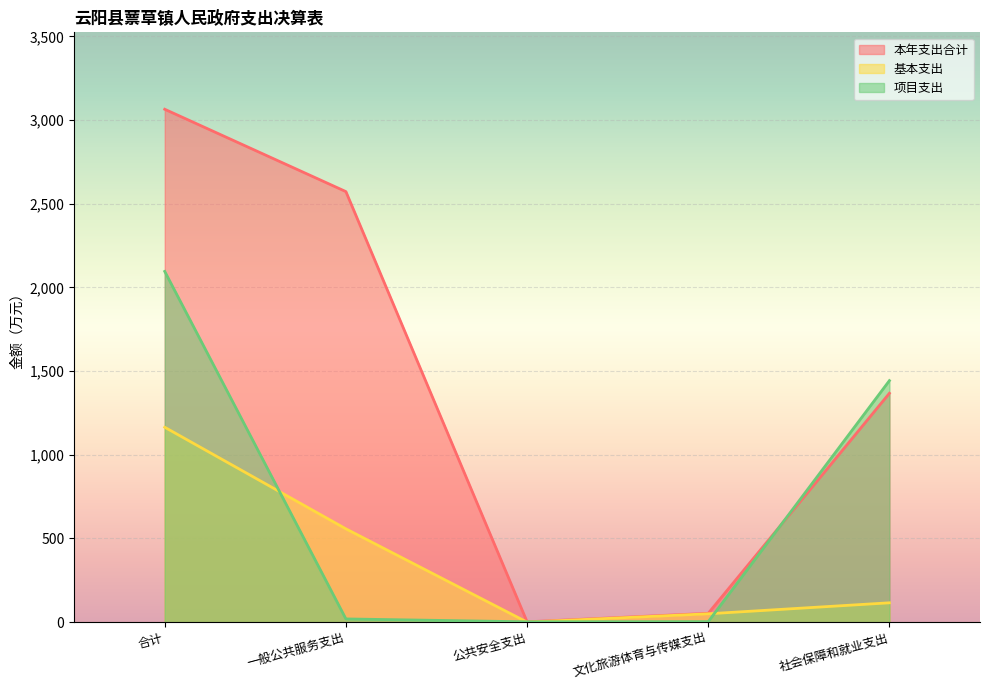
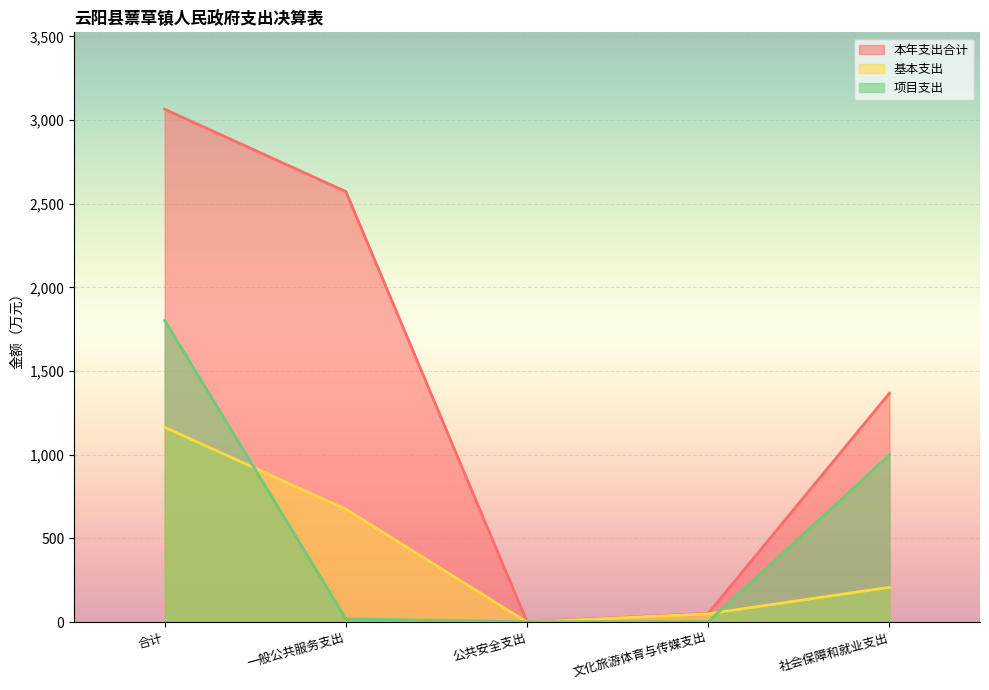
  {
    "本年支出合计": {
      "合计": "3,060",
      "一般公共服务支出": "2,570",
      "社会保障和就业支出": "1,370"
    },
    "基本支出": {
      "合计": "1,160",
-     "一般公共服务支出": "560",
-     "社会保障和就业支出": "120"
+     "一般公共服务支出": "670",
+     "社会保障和就业支出": "210"
    },
    "项目支出": {
-     "合计": "2,100",
+     "合计": "1,800",
      "一般公共服务支出": "20",
      "文化旅游体育与传媒支出": "0",
-     "社会保障和就业支出": "1,440"
+     "社会保障和就业支出": "1,000"
    }
  }
